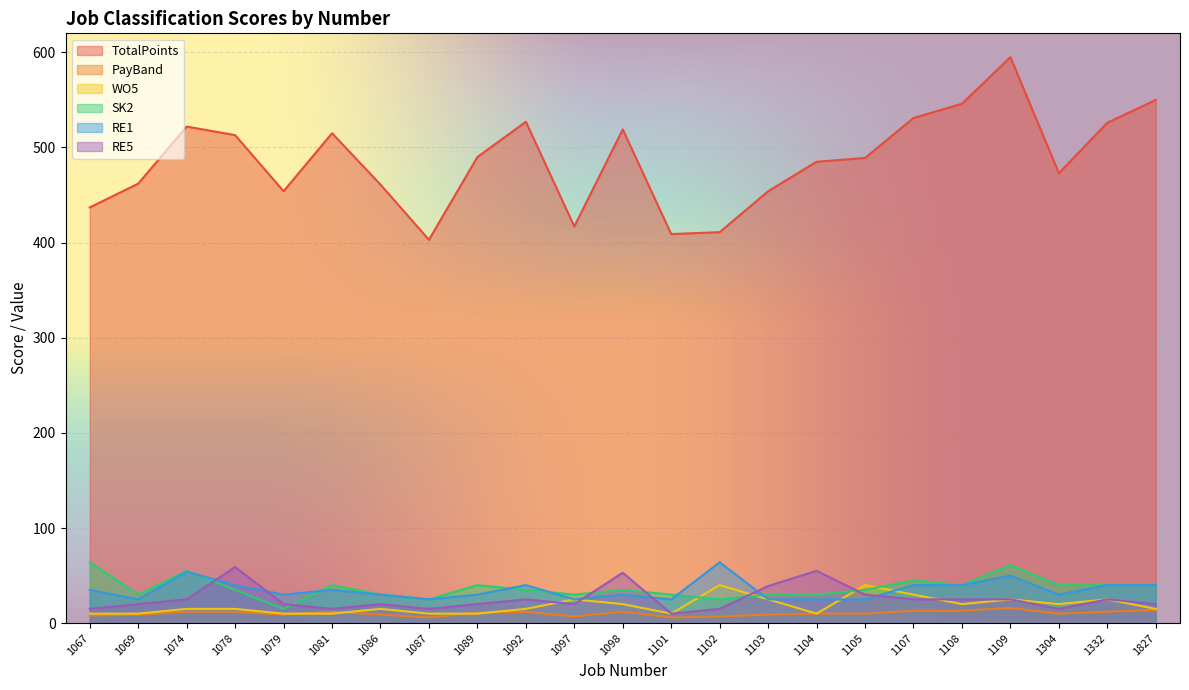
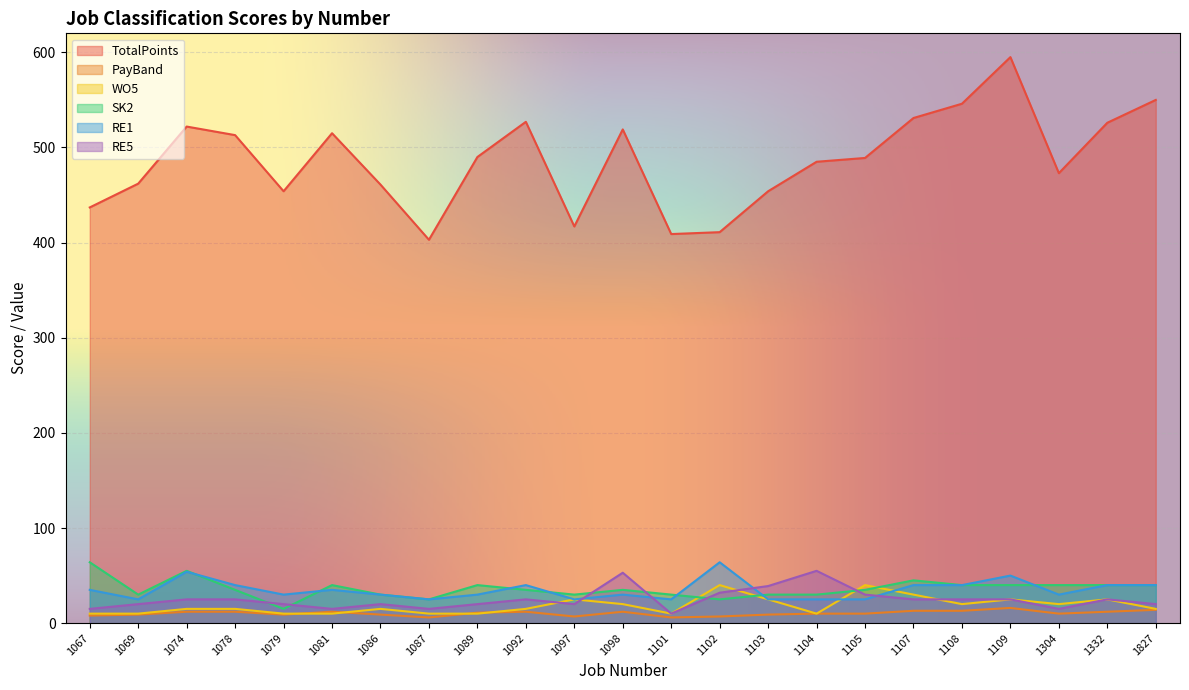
  {
    "SK2": {
      "1067": 60,
      "1069": 30,
      "1078": 40,
      "1079": 20,
      "1081": 40,
      "1089": 40,
      "1092": 40,
      "1097": 30,
      "1098": 40,
      "1101": 30,
      "1102": 30,
      "1103": 30,
      "1104": 30,
      "1105": 40,
      "1107": 50,
-     "1109": 60,
+     "1109": 40,
      "1304": 40
    },
    "RE1": {
      "1067": 40,
      "1069": 30,
      "1078": 40,
      "1079": 30,
      "1081": 40,
      "1089": 30,
      "1092": 40,
      "1098": 30,
      "1101": 30,
      "1102": 60,
      "1104": 30,
      "1105": 30,
      "1107": 40,
      "1109": 50,
      "1304": 30
    },
    "RE5": {
      "1067": 20,
      "1069": 20,
      "1074": 30,
-     "1078": 60,
+     "1078": 30,
      "1079": 20,
      "1081": 20,
      "1086": 20,
      "1087": 20,
      "1089": 20,
      "1092": 30,
      "1097": 20,
      "1098": 50,
-     "1102": 20,
+     "1102": 30,
      "1103": 40,
      "1104": 60,
      "1105": 30,
      "1107": 30,
      "1108": 30,
      "1304": 20,
      "1827": 20
    }
  }
